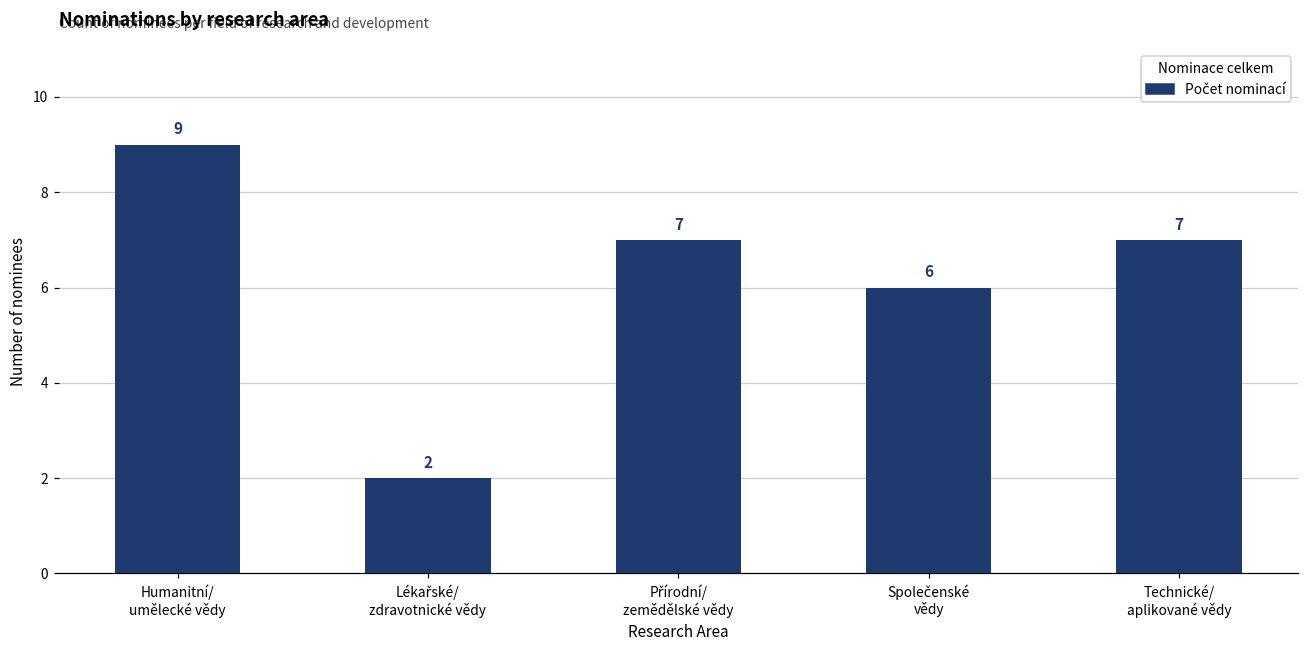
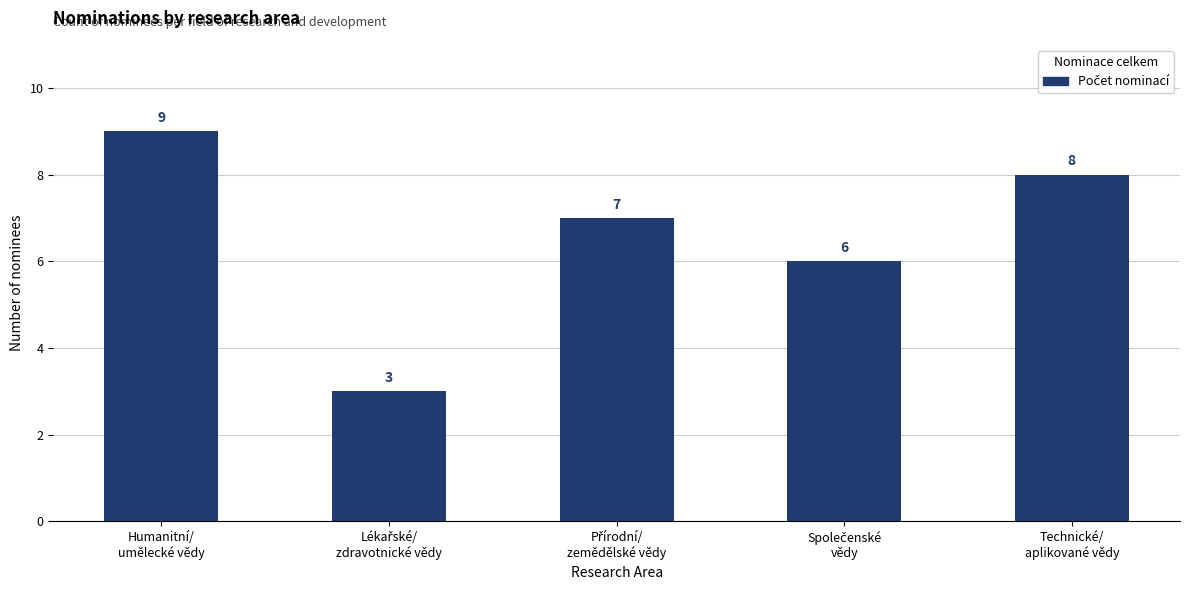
  {
    "Humanitní/ umělecké vědy": 9,
-   "Lékařské/ zdravotnické vědy": 2,
+   "Lékařské/ zdravotnické vědy": 3,
    "Přírodní/ zemědělské vědy": 7,
    "Společenské vědy": 6,
-   "Technické/ aplikované vědy": 7
+   "Technické/ aplikované vědy": 8
  }
